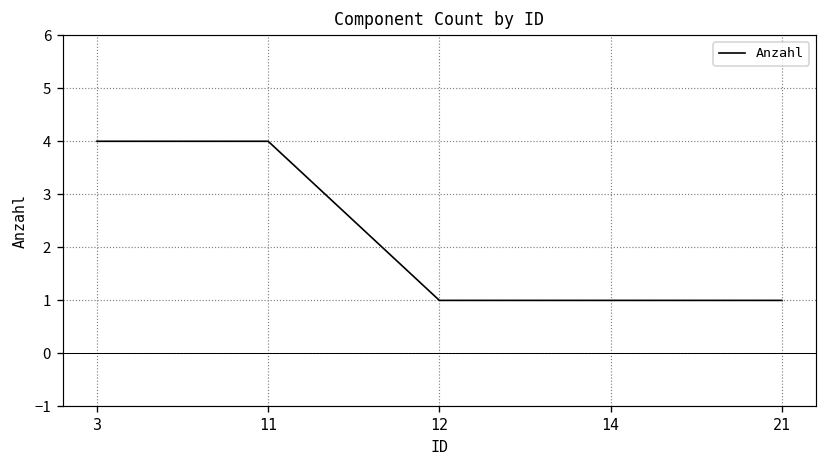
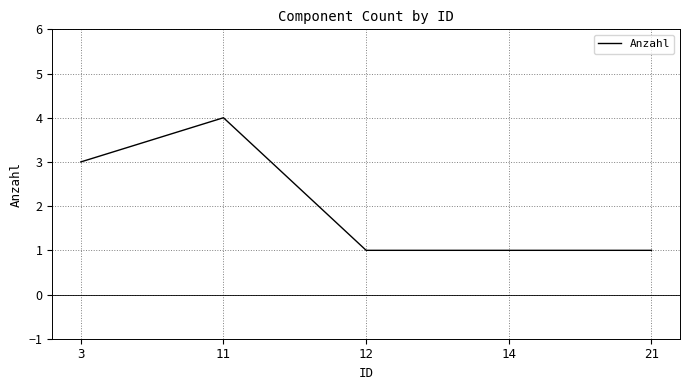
  {
-   "3": 4,
+   "3": 3,
    "11": 4,
    "12": 1,
    "14": 1,
    "21": 1
  }
